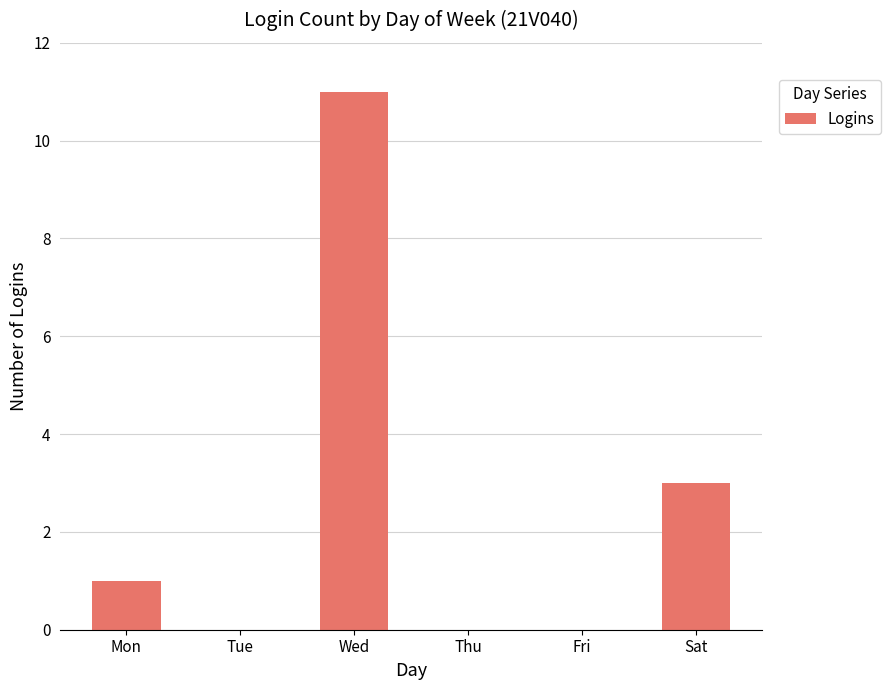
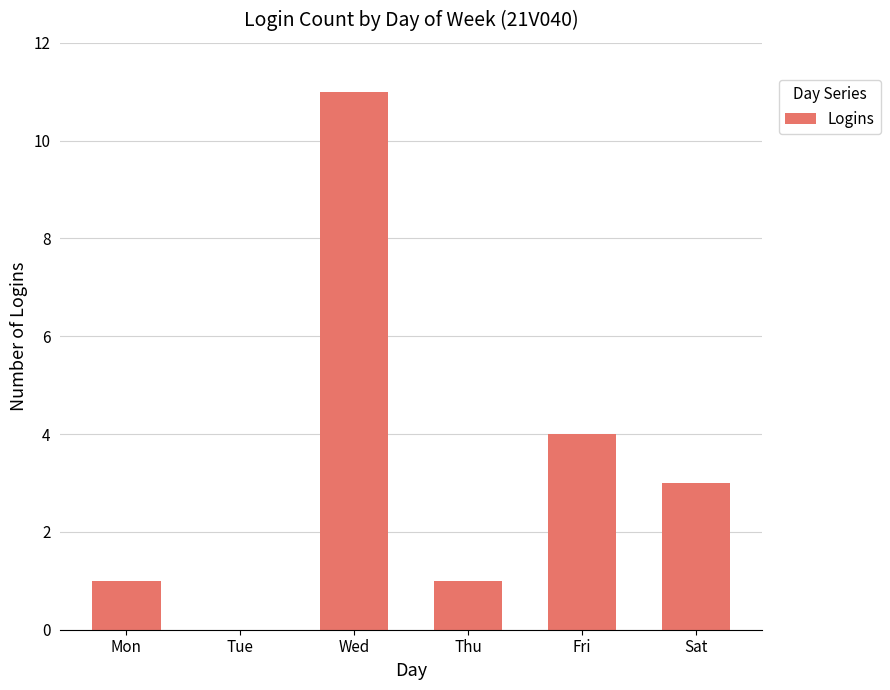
  {
    "Mon": 1,
    "Tue": 0,
    "Wed": 11,
-   "Thu": 0,
-   "Fri": 0,
+   "Thu": 1,
+   "Fri": 4,
    "Sat": 3
  }
